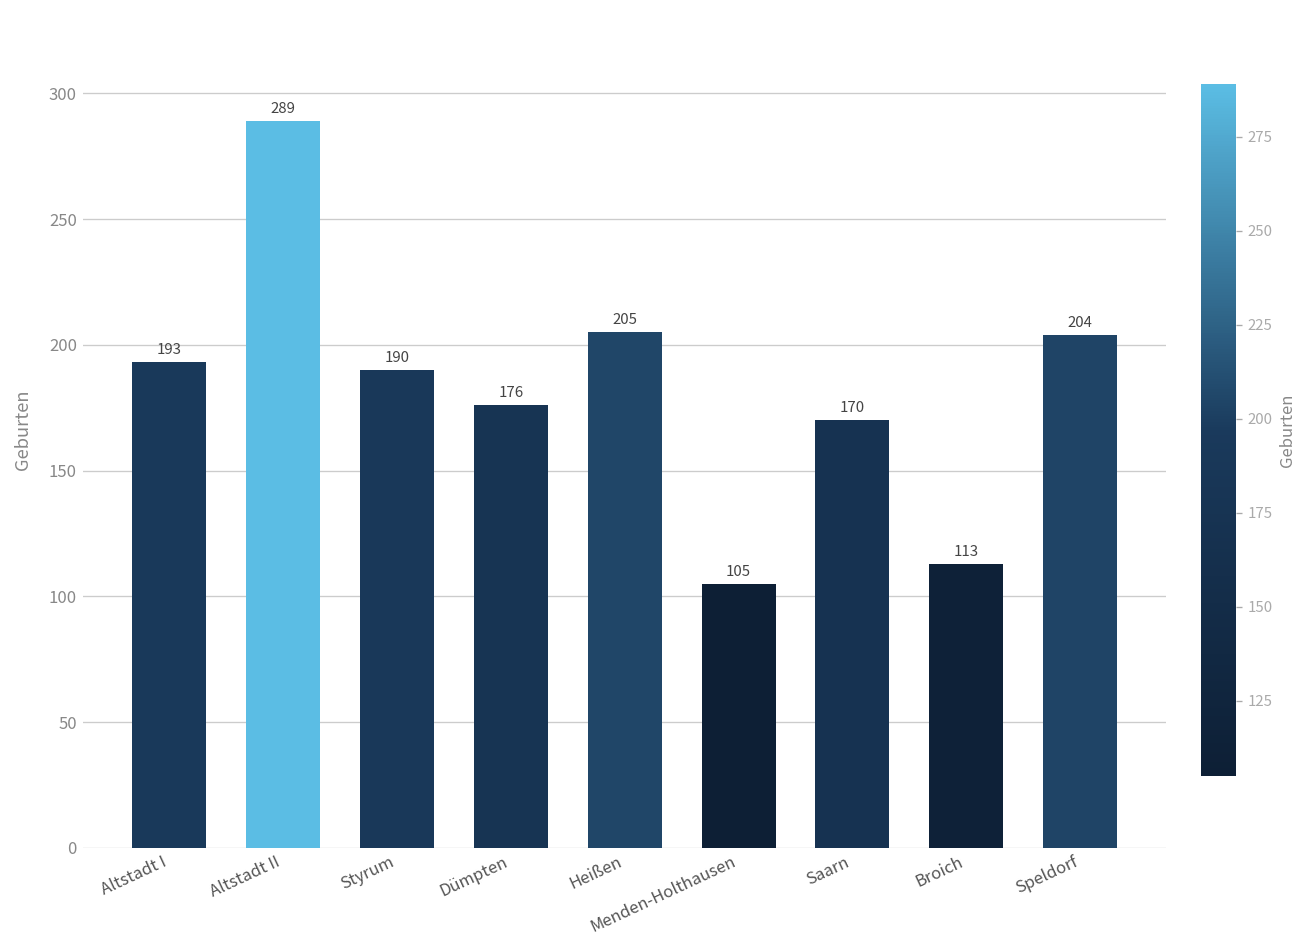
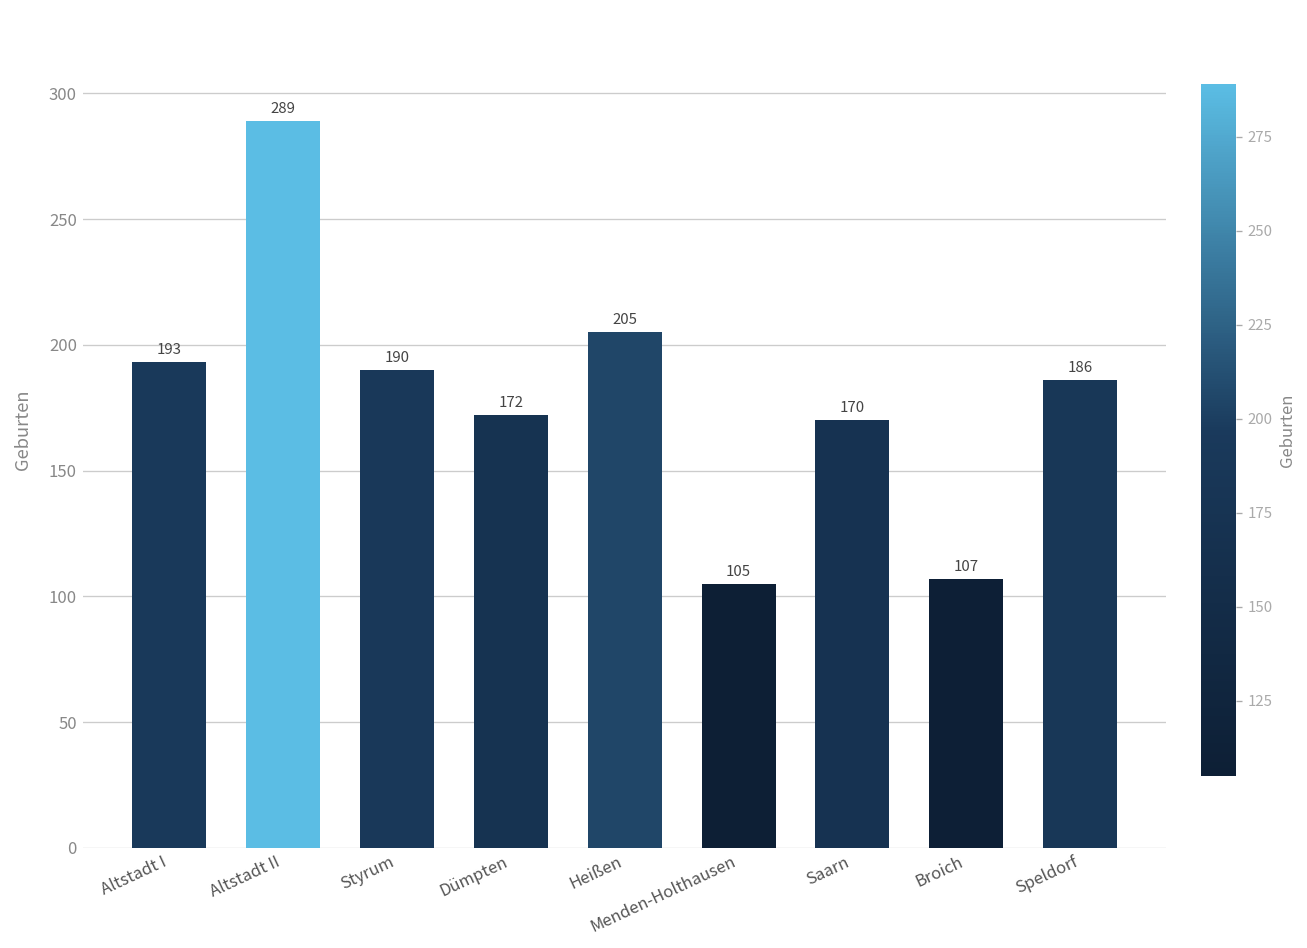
  {
    "Altstadt I": 193,
    "Altstadt II": 289,
    "Styrum": 190,
-   "Dümpten": 176,
+   "Dümpten": 172,
    "Heißen": 205,
    "Menden-Holthausen": 105,
    "Saarn": 170,
-   "Broich": 113,
-   "Speldorf": 204
+   "Broich": 107,
+   "Speldorf": 186
  }
